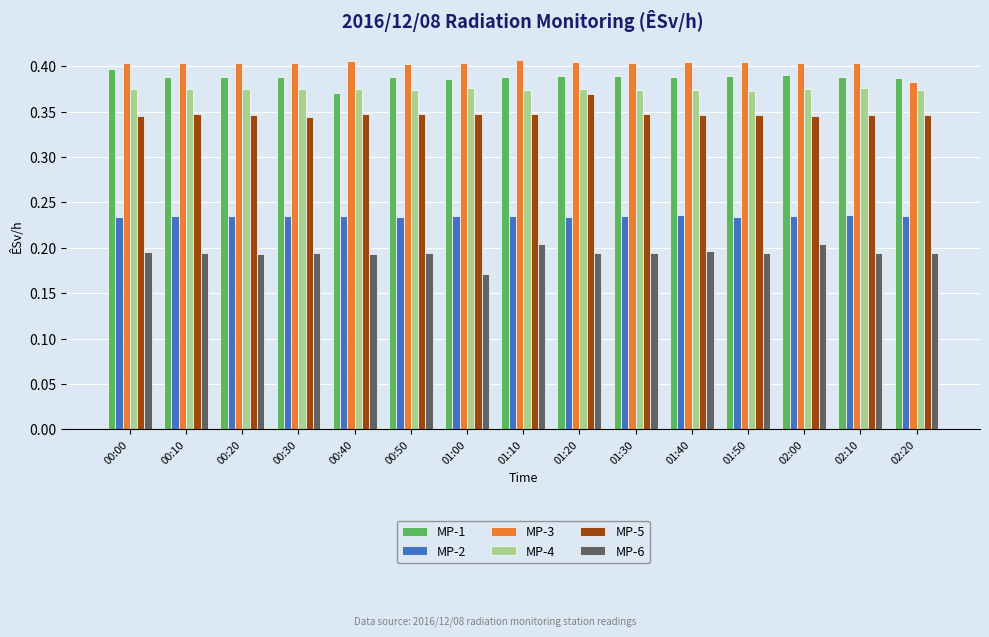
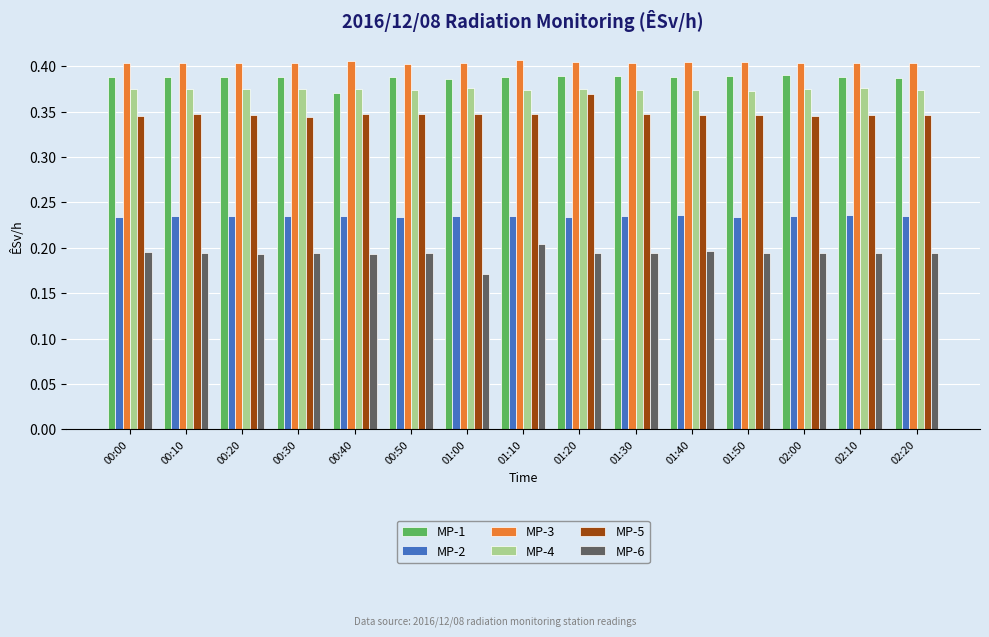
  {
    "MP-1": {
-     "00:00": 0.40,
+     "00:00": 0.39,
      "00:10": 0.39,
      "00:20": 0.39,
      "00:30": 0.39,
      "00:40": 0.37,
      "00:50": 0.39,
      "01:00": 0.39,
      "01:10": 0.39,
      "01:20": 0.39,
      "01:30": 0.39,
      "01:40": 0.39,
      "01:50": 0.39,
      "02:00": 0.39,
      "02:10": 0.39,
      "02:20": 0.39
    },
    "MP-2": {
      "00:00": 0.23,
      "00:10": 0.24,
      "00:20": 0.24,
      "00:30": 0.24,
      "00:40": 0.24,
      "00:50": 0.23,
      "01:00": 0.24,
      "01:10": 0.24,
      "01:20": 0.23,
      "01:30": 0.24,
      "01:40": 0.24,
      "01:50": 0.23,
      "02:00": 0.24,
      "02:10": 0.24,
      "02:20": 0.24
    },
    "MP-3": {
      "00:00": 0.40,
      "00:10": 0.40,
      "00:20": 0.40,
      "00:30": 0.40,
      "00:40": 0.41,
      "00:50": 0.40,
      "01:00": 0.40,
      "01:10": 0.41,
      "01:20": 0.41,
      "01:30": 0.40,
      "01:40": 0.41,
      "01:50": 0.41,
      "02:00": 0.40,
      "02:10": 0.40,
-     "02:20": 0.38
+     "02:20": 0.40
    },
    "MP-4": {
      "00:00": 0.38,
      "00:10": 0.38,
      "00:20": 0.38,
      "00:30": 0.38,
      "00:40": 0.38,
      "00:50": 0.37,
      "01:00": 0.38,
      "01:10": 0.37,
      "01:20": 0.38,
      "01:30": 0.37,
      "01:40": 0.37,
      "01:50": 0.37,
      "02:00": 0.38,
      "02:10": 0.38,
      "02:20": 0.37
    },
    "MP-5": {
      "00:00": 0.35,
      "00:10": 0.35,
      "00:20": 0.35,
      "00:30": 0.34,
      "00:40": 0.35,
      "00:50": 0.35,
      "01:00": 0.35,
      "01:10": 0.35,
      "01:20": 0.37,
      "01:30": 0.35,
      "01:40": 0.35,
      "01:50": 0.35,
      "02:00": 0.35,
      "02:10": 0.35,
      "02:20": 0.35
    },
    "MP-6": {
      "00:00": 0.20,
      "00:10": 0.19,
      "00:20": 0.19,
      "00:30": 0.19,
      "00:40": 0.19,
      "00:50": 0.19,
      "01:00": 0.17,
      "01:10": 0.20,
      "01:20": 0.19,
      "01:30": 0.19,
      "01:40": 0.20,
      "01:50": 0.19,
-     "02:00": 0.20,
+     "02:00": 0.19,
      "02:10": 0.19,
      "02:20": 0.19
    }
  }
